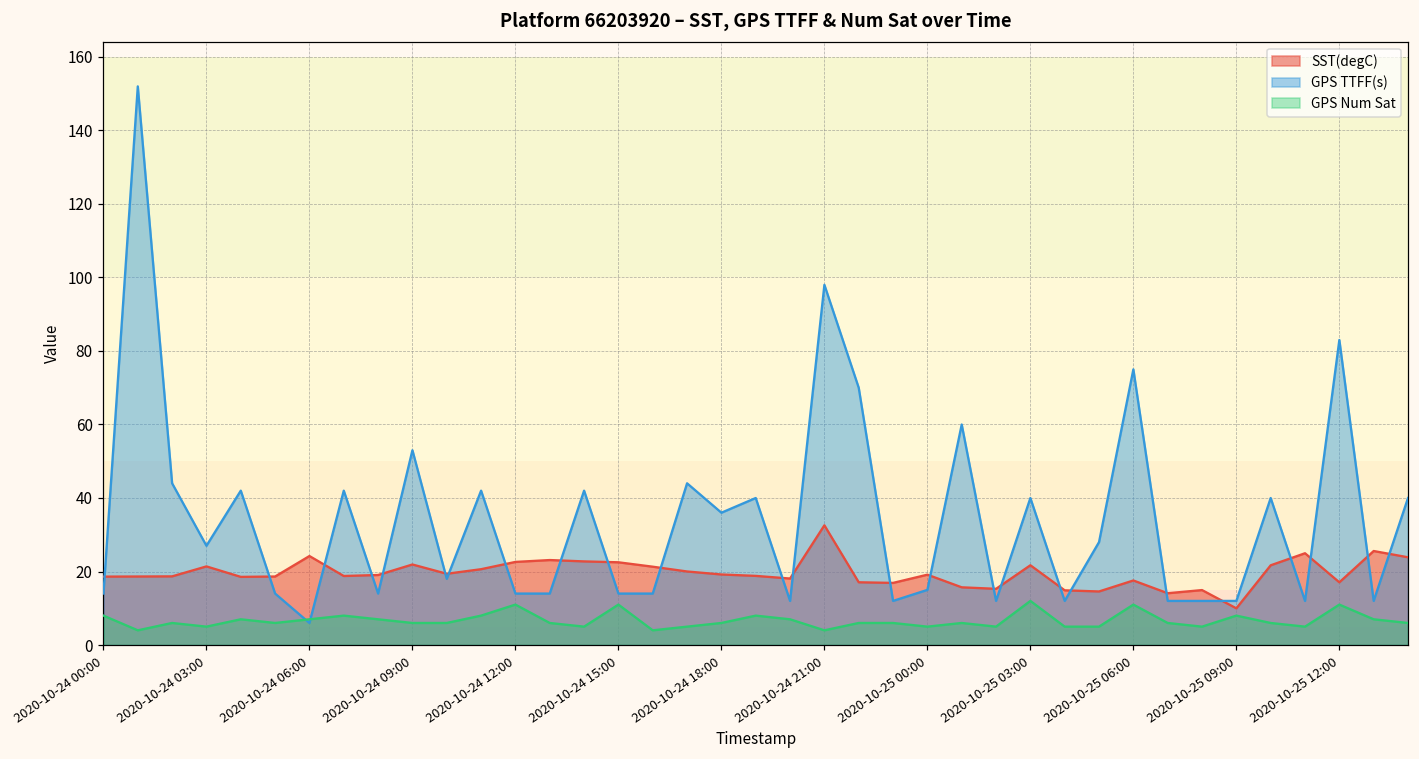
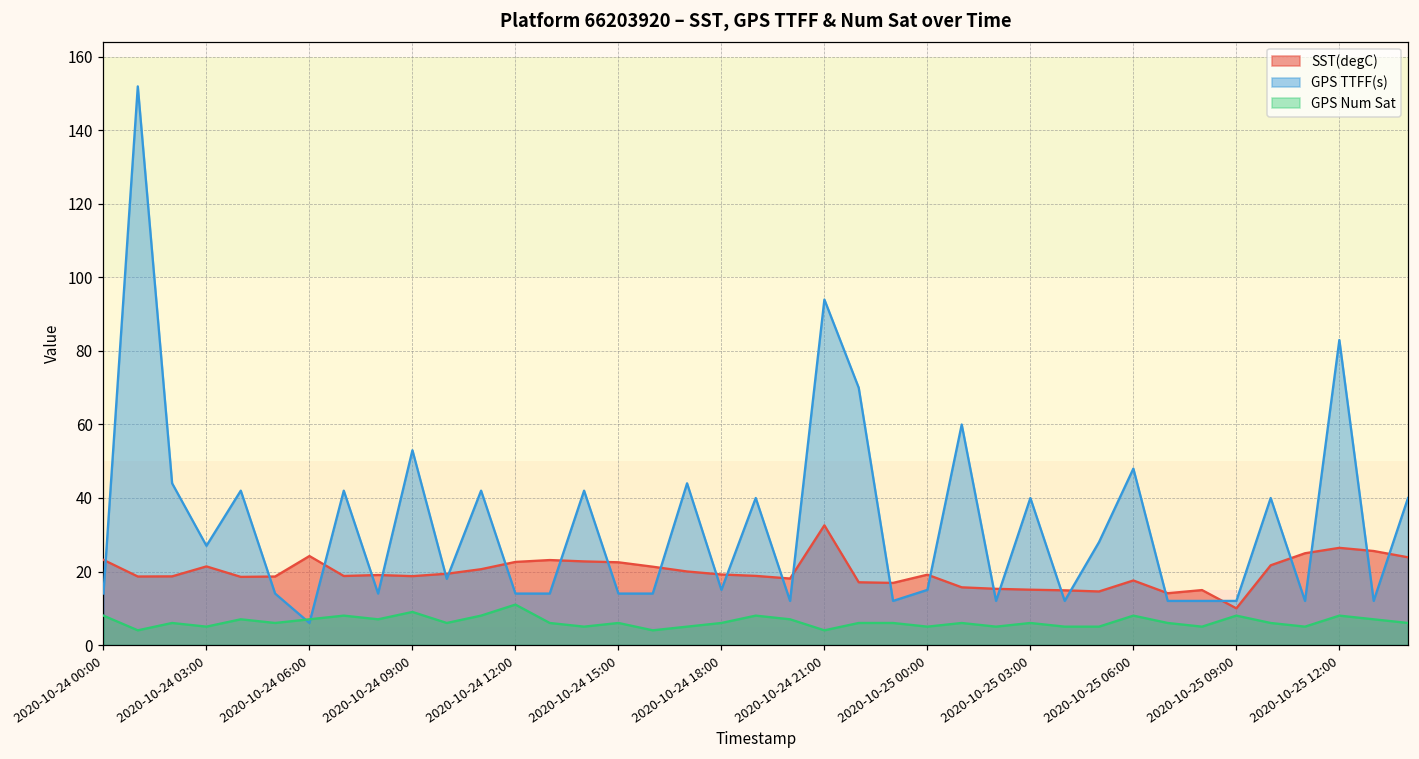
  {
    "SST(degC)": {
-     "2020-10-24 00:00": 19,
+     "2020-10-24 00:00": 23,
      "2020-10-24 03:00": 21,
      "2020-10-24 06:00": 24,
-     "2020-10-24 09:00": 22,
+     "2020-10-24 09:00": 19,
      "2020-10-24 12:00": 23,
      "2020-10-24 15:00": 23,
      "2020-10-24 18:00": 19,
      "2020-10-24 21:00": 33,
      "2020-10-25 00:00": 19,
-     "2020-10-25 03:00": 22,
+     "2020-10-25 03:00": 15,
      "2020-10-25 06:00": 18,
      "2020-10-25 09:00": 10,
-     "2020-10-25 12:00": 17
+     "2020-10-25 12:00": 26
    },
    "GPS TTFF(s)": {
      "2020-10-24 00:00": 14,
      "2020-10-24 03:00": 27,
      "2020-10-24 06:00": 6,
      "2020-10-24 09:00": 53,
      "2020-10-24 12:00": 14,
      "2020-10-24 15:00": 14,
-     "2020-10-24 18:00": 36,
-     "2020-10-24 21:00": 98,
+     "2020-10-24 18:00": 15,
+     "2020-10-24 21:00": 94,
      "2020-10-25 00:00": 15,
      "2020-10-25 03:00": 40,
-     "2020-10-25 06:00": 75,
+     "2020-10-25 06:00": 48,
      "2020-10-25 09:00": 12,
      "2020-10-25 12:00": 83
    },
    "GPS Num Sat": {
      "2020-10-24 00:00": 8,
      "2020-10-24 03:00": 5,
      "2020-10-24 06:00": 7,
-     "2020-10-24 09:00": 6,
+     "2020-10-24 09:00": 9,
      "2020-10-24 12:00": 11,
-     "2020-10-24 15:00": 11,
+     "2020-10-24 15:00": 6,
      "2020-10-24 18:00": 6,
      "2020-10-24 21:00": 4,
      "2020-10-25 00:00": 5,
-     "2020-10-25 03:00": 12,
-     "2020-10-25 06:00": 11,
+     "2020-10-25 03:00": 6,
+     "2020-10-25 06:00": 8,
      "2020-10-25 09:00": 8,
-     "2020-10-25 12:00": 11
+     "2020-10-25 12:00": 8
    }
  }
